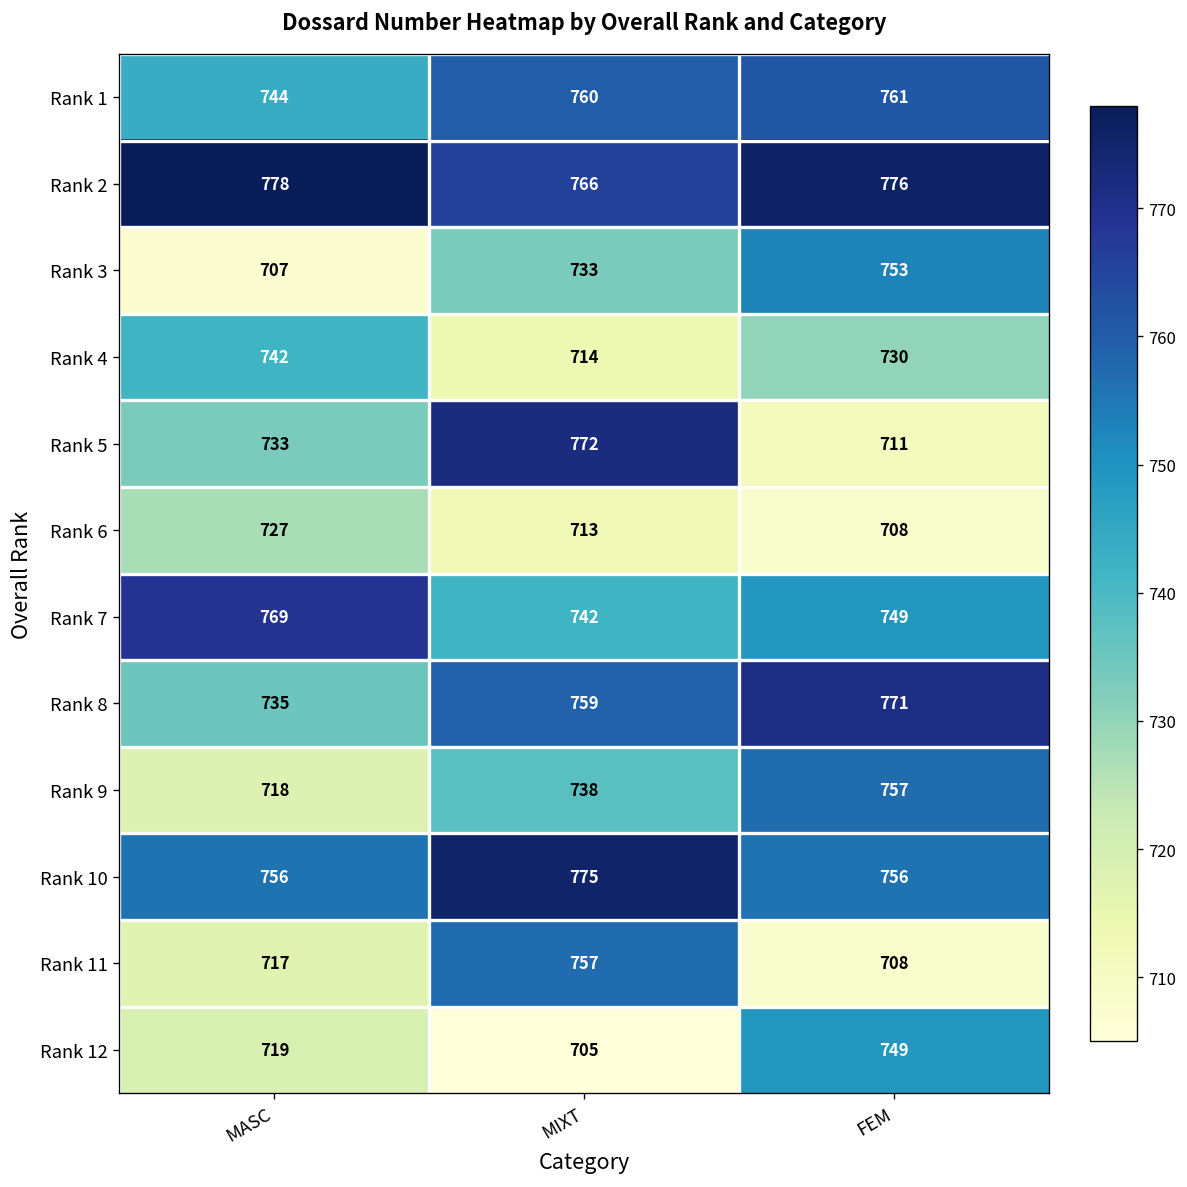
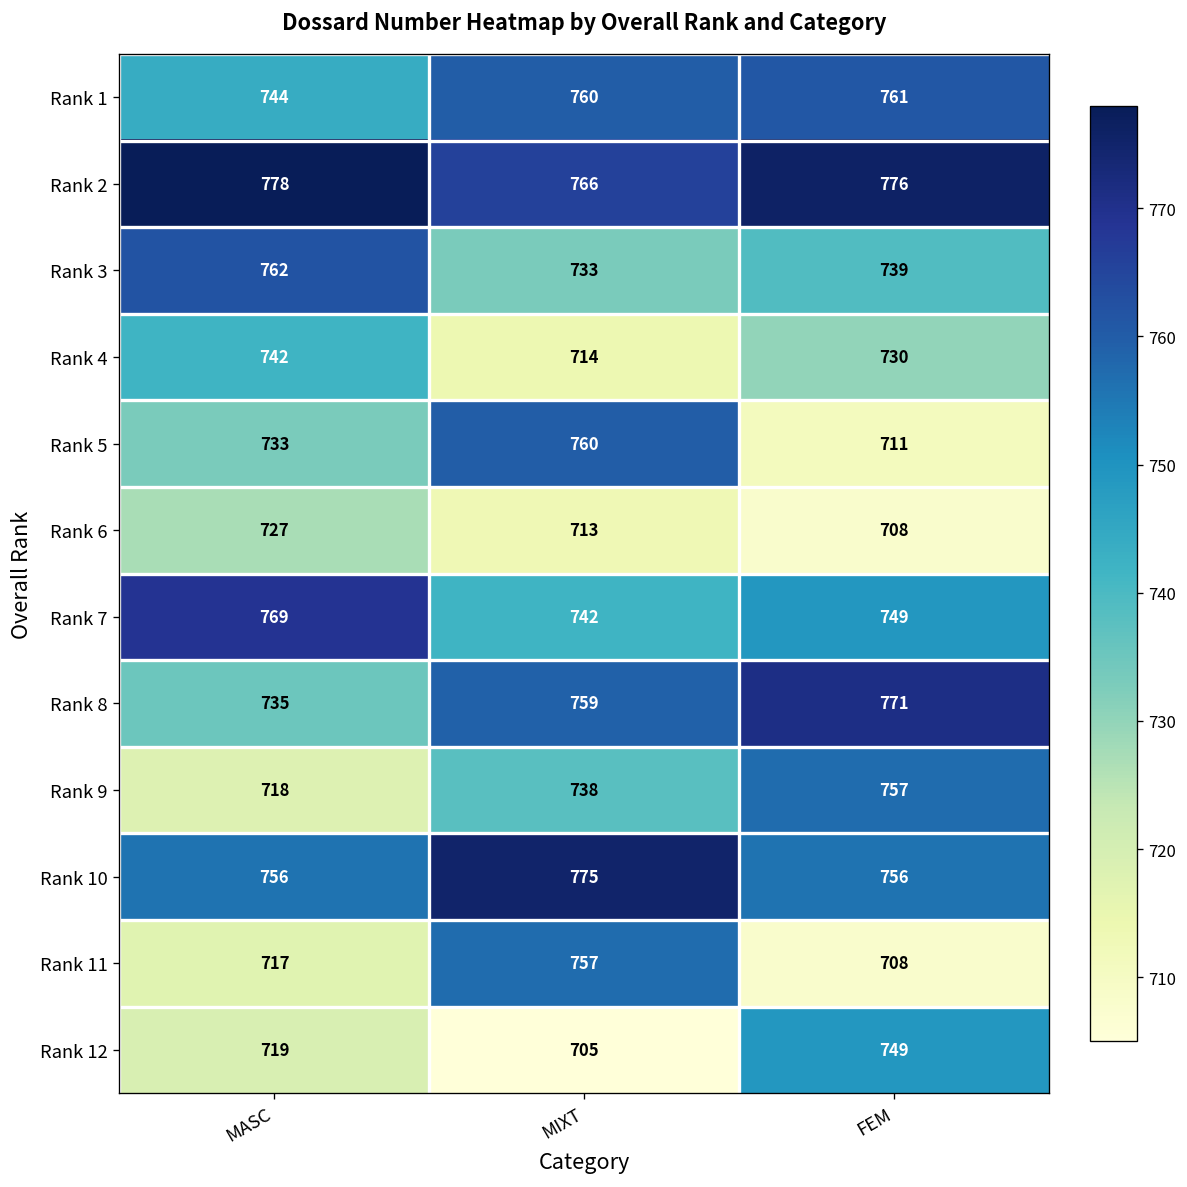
  {
    "Rank 1": {
      "MASC": 744,
      "MIXT": 760,
      "FEM": 761
    },
    "Rank 2": {
      "MASC": 778,
      "MIXT": 766,
      "FEM": 776
    },
    "Rank 3": {
-     "MASC": 707,
+     "MASC": 762,
      "MIXT": 733,
-     "FEM": 753
+     "FEM": 739
    },
    "Rank 4": {
      "MASC": 742,
      "MIXT": 714,
      "FEM": 730
    },
    "Rank 5": {
      "MASC": 733,
-     "MIXT": 772,
+     "MIXT": 760,
      "FEM": 711
    },
    "Rank 6": {
      "MASC": 727,
      "MIXT": 713,
      "FEM": 708
    },
    "Rank 7": {
      "MASC": 769,
      "MIXT": 742,
      "FEM": 749
    },
    "Rank 8": {
      "MASC": 735,
      "MIXT": 759,
      "FEM": 771
    },
    "Rank 9": {
      "MASC": 718,
      "MIXT": 738,
      "FEM": 757
    },
    "Rank 10": {
      "MASC": 756,
      "MIXT": 775,
      "FEM": 756
    },
    "Rank 11": {
      "MASC": 717,
      "MIXT": 757,
      "FEM": 708
    },
    "Rank 12": {
      "MASC": 719,
      "MIXT": 705,
      "FEM": 749
    }
  }
